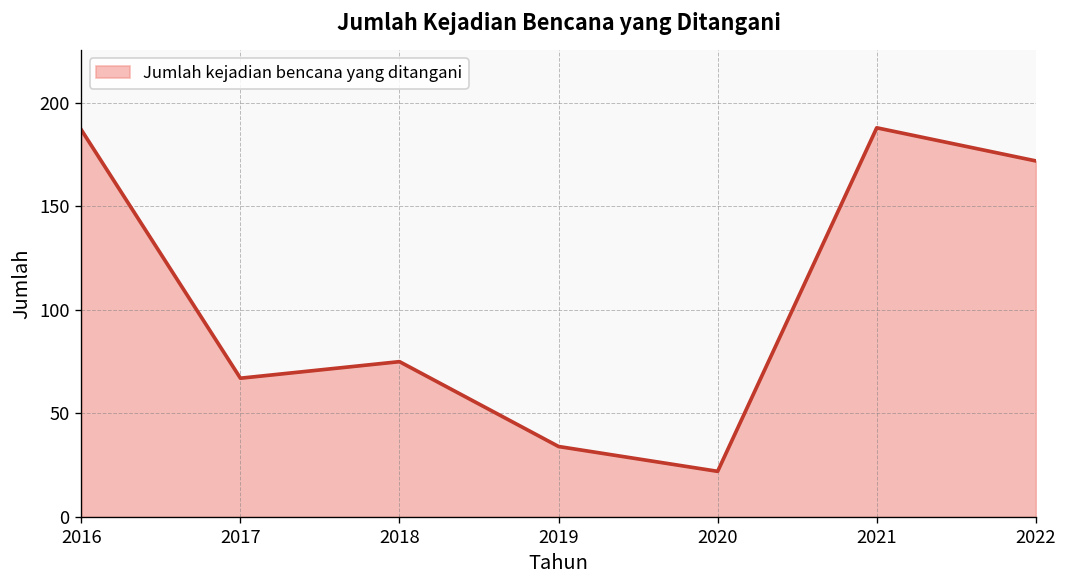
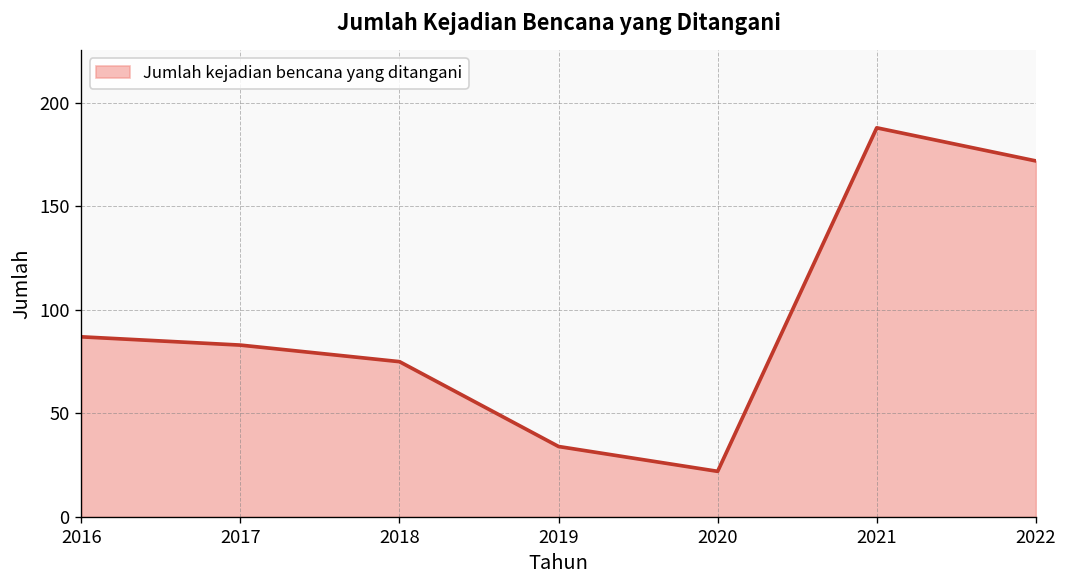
  {
-   "2016": 187,
-   "2017": 67,
+   "2016": 87,
+   "2017": 83,
    "2018": 75,
    "2019": 34,
    "2020": 22,
    "2021": 188,
    "2022": 172
  }
